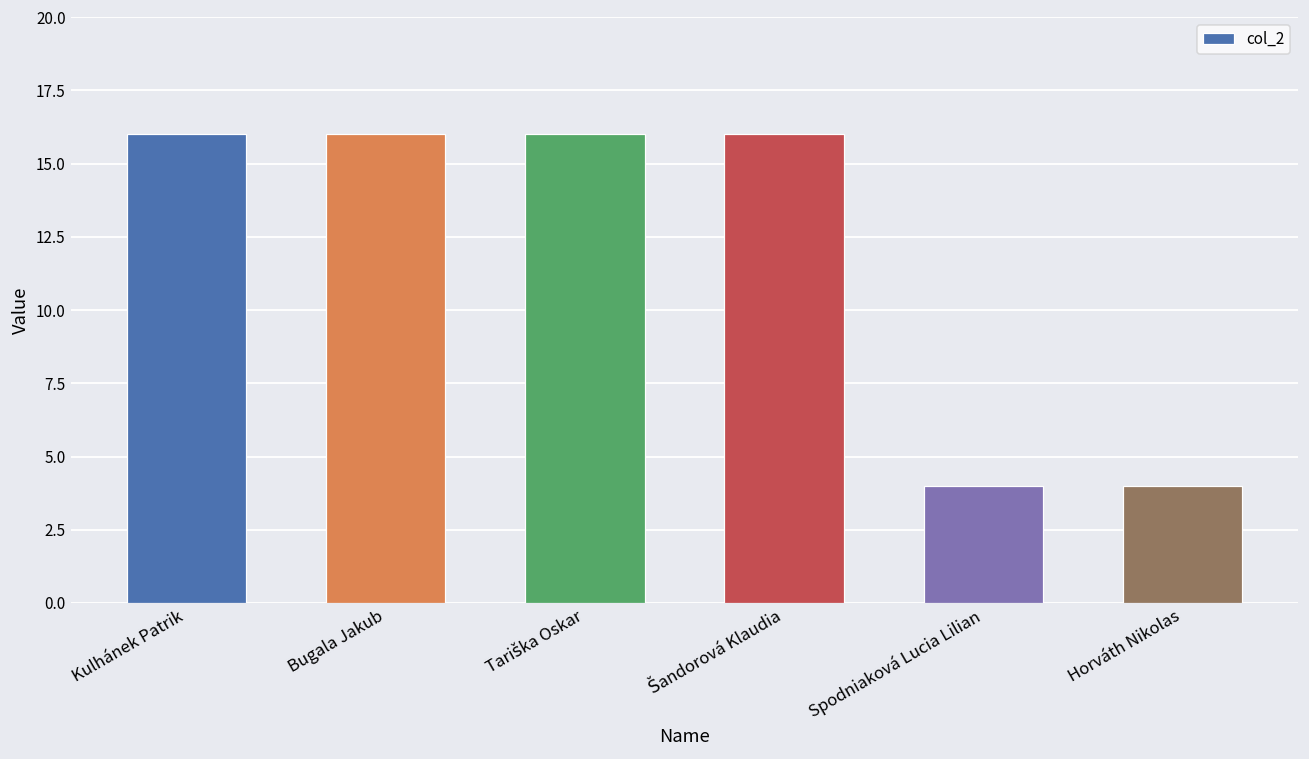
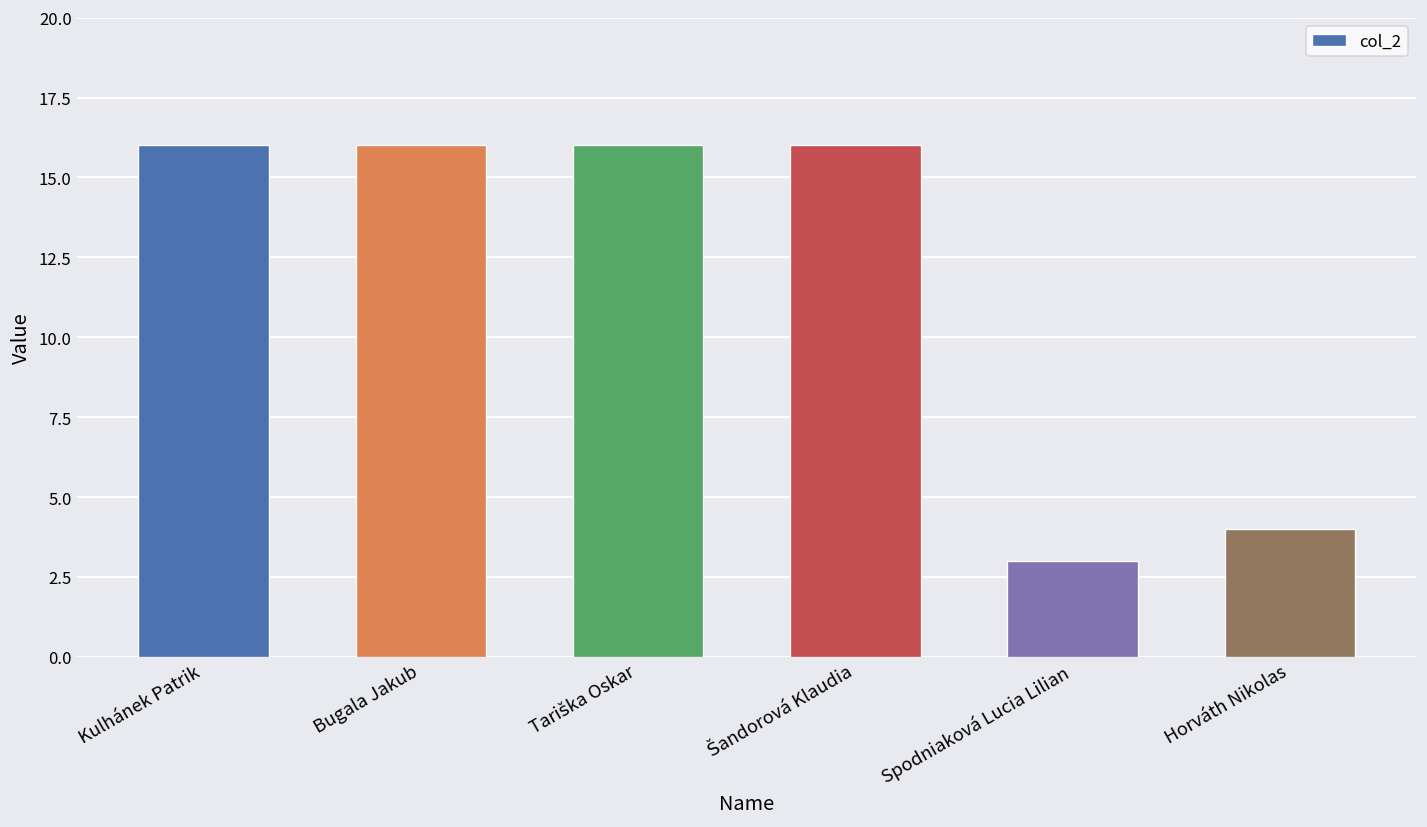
  {
    "Kulhánek Patrik": 16,
    "Bugala Jakub": 16,
    "Tariška Oskar": 16,
    "Šandorová Klaudia": 16,
-   "Spodniaková Lucia Lilian": 4,
+   "Spodniaková Lucia Lilian": 3,
    "Horváth Nikolas": 4
  }
